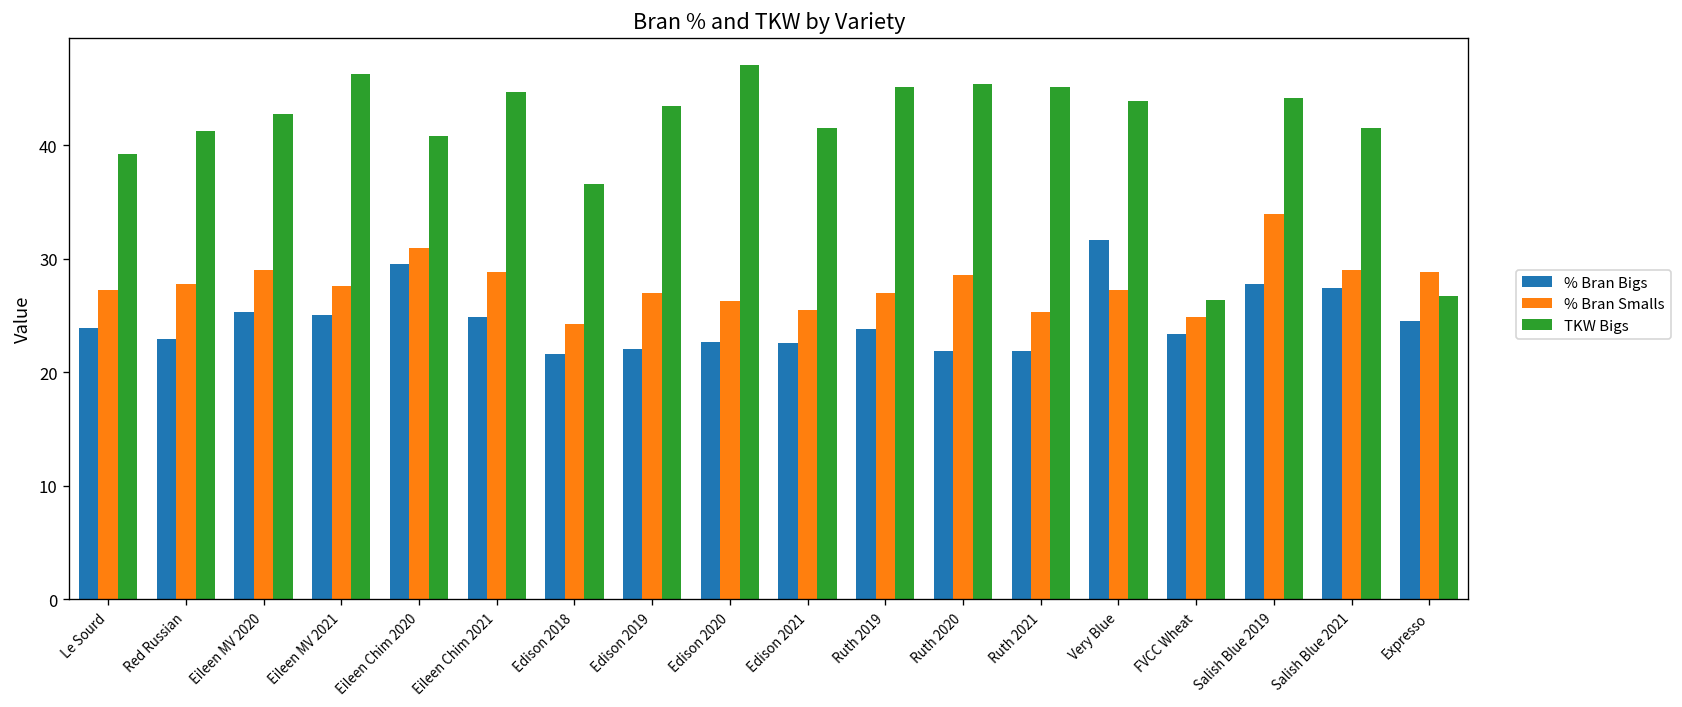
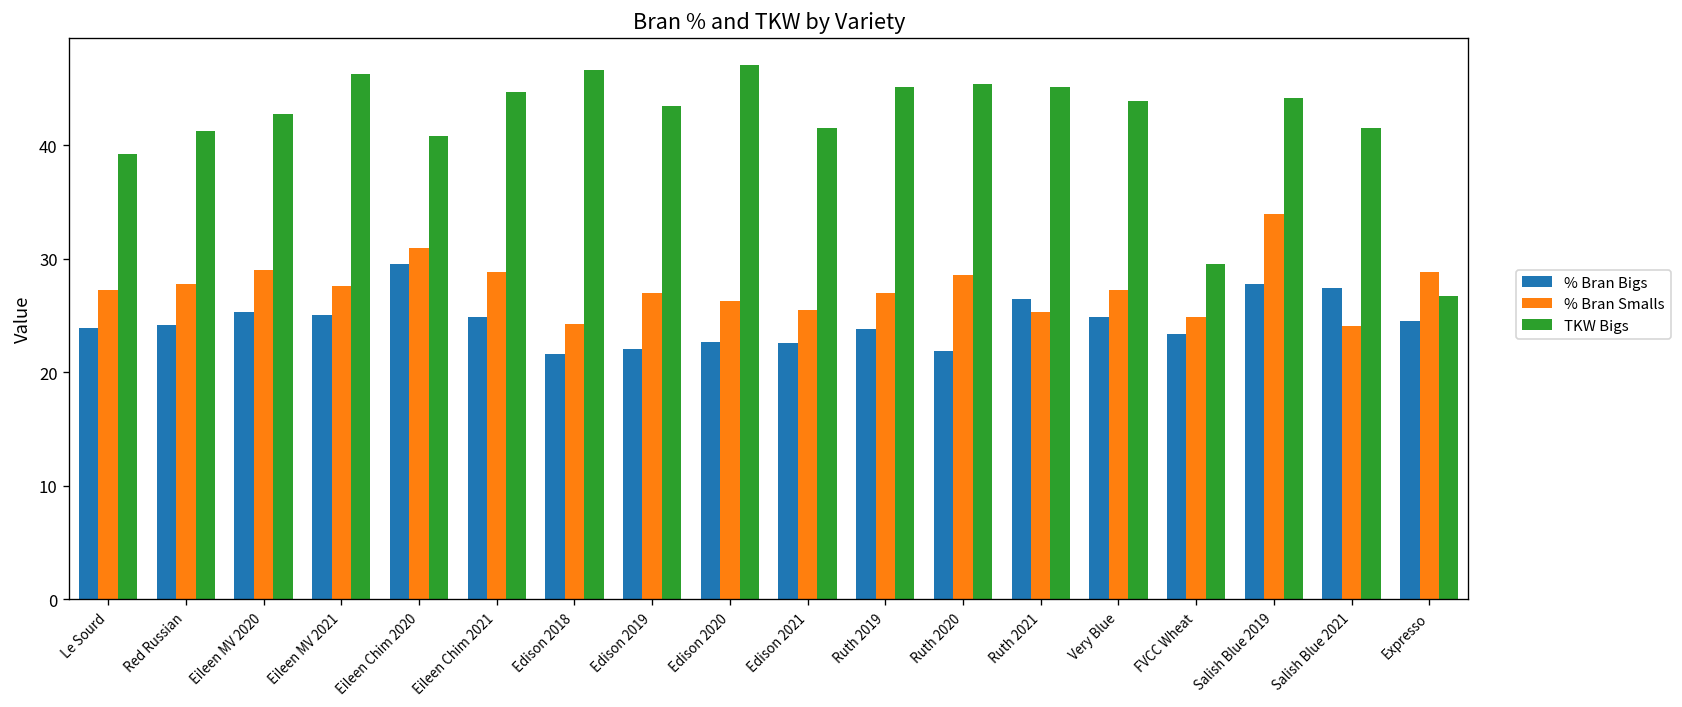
  {
    "% Bran Bigs": {
      "Le Sourd": 24,
-     "Red Russian": 23,
+     "Red Russian": 24,
      "Eileen MV 2020": 25,
      "Eileen MV 2021": 25,
      "Eileen Chim 2020": 30,
      "Eileen Chim 2021": 25,
      "Edison 2018": 22,
      "Edison 2019": 22,
      "Edison 2020": 23,
      "Edison 2021": 23,
      "Ruth 2019": 24,
      "Ruth 2020": 22,
-     "Ruth 2021": 22,
-     "Very Blue": 32,
+     "Ruth 2021": 26,
+     "Very Blue": 25,
      "FVCC Wheat": 23,
      "Salish Blue 2019": 28,
      "Salish Blue 2021": 27,
      "Expresso": 25
    },
    "% Bran Smalls": {
      "Le Sourd": 27,
      "Red Russian": 28,
      "Eileen MV 2020": 29,
      "Eileen MV 2021": 28,
      "Eileen Chim 2020": 31,
      "Eileen Chim 2021": 29,
      "Edison 2018": 24,
      "Edison 2019": 27,
      "Edison 2020": 26,
      "Edison 2021": 25,
      "Ruth 2019": 27,
      "Ruth 2020": 29,
      "Ruth 2021": 25,
      "Very Blue": 27,
      "FVCC Wheat": 25,
      "Salish Blue 2019": 34,
-     "Salish Blue 2021": 29,
+     "Salish Blue 2021": 24,
      "Expresso": 29
    },
    "TKW Bigs": {
      "Le Sourd": 39,
      "Red Russian": 41,
      "Eileen MV 2020": 43,
      "Eileen MV 2021": 46,
      "Eileen Chim 2020": 41,
      "Eileen Chim 2021": 45,
-     "Edison 2018": 37,
+     "Edison 2018": 47,
      "Edison 2019": 43,
      "Edison 2020": 47,
      "Edison 2021": 42,
      "Ruth 2019": 45,
      "Ruth 2020": 45,
      "Ruth 2021": 45,
      "Very Blue": 44,
-     "FVCC Wheat": 26,
+     "FVCC Wheat": 30,
      "Salish Blue 2019": 44,
      "Salish Blue 2021": 42,
      "Expresso": 27
    }
  }
